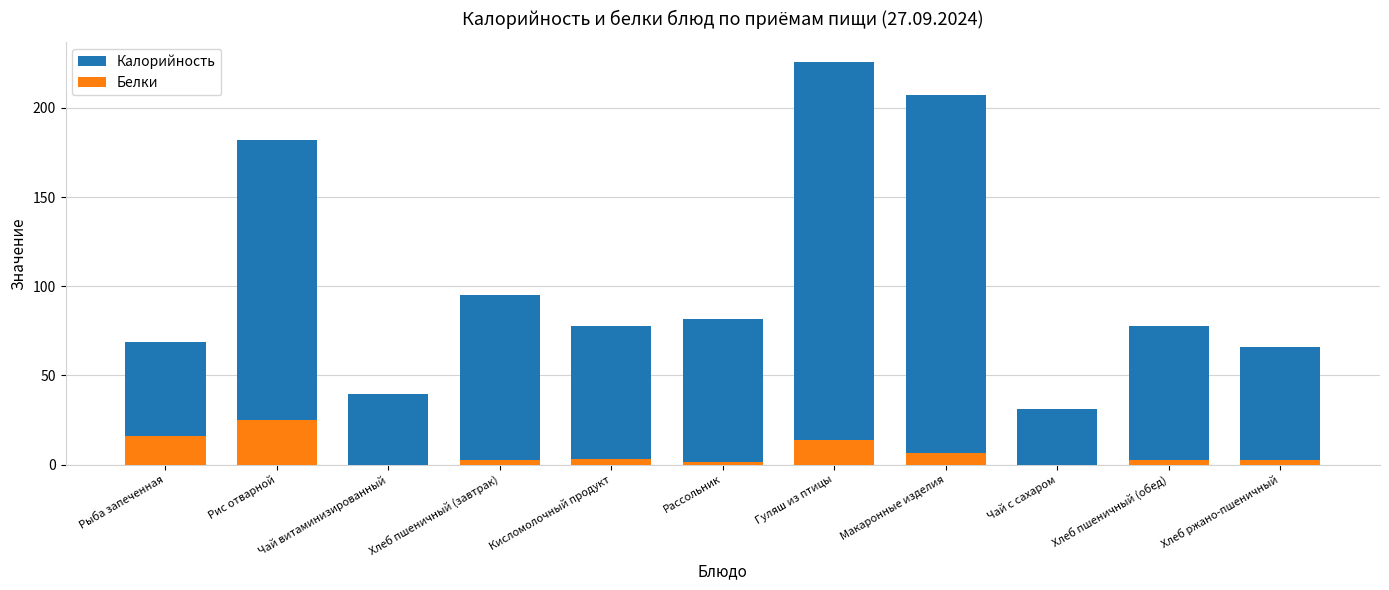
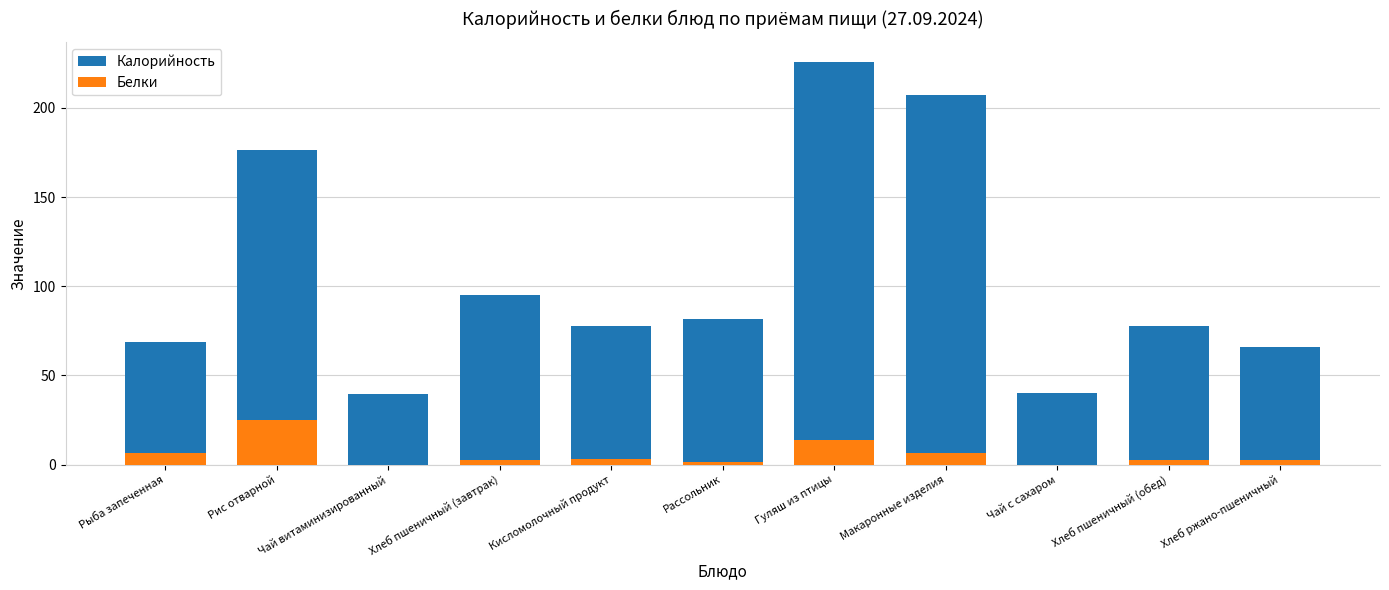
  {
    "Калорийность": {
      "Рыба запеченная": 69,
-     "Рис отварной": 182,
+     "Рис отварной": 176,
      "Чай витаминизированный": 39,
      "Хлеб пшеничный (завтрак)": 95,
      "Кисломолочный продукт": 78,
      "Рассольник": 82,
      "Гуляш из птицы": 226,
      "Макаронные изделия": 207,
-     "Чай с сахаром": 31,
+     "Чай с сахаром": 40,
      "Хлеб пшеничный (обед)": 78,
      "Хлеб ржано-пшеничный": 66
    },
    "Белки": {
-     "Рыба запеченная": 16,
+     "Рыба запеченная": 6,
      "Чай витаминизированный": 0,
      "Чай с сахаром": 0
    }
  }
